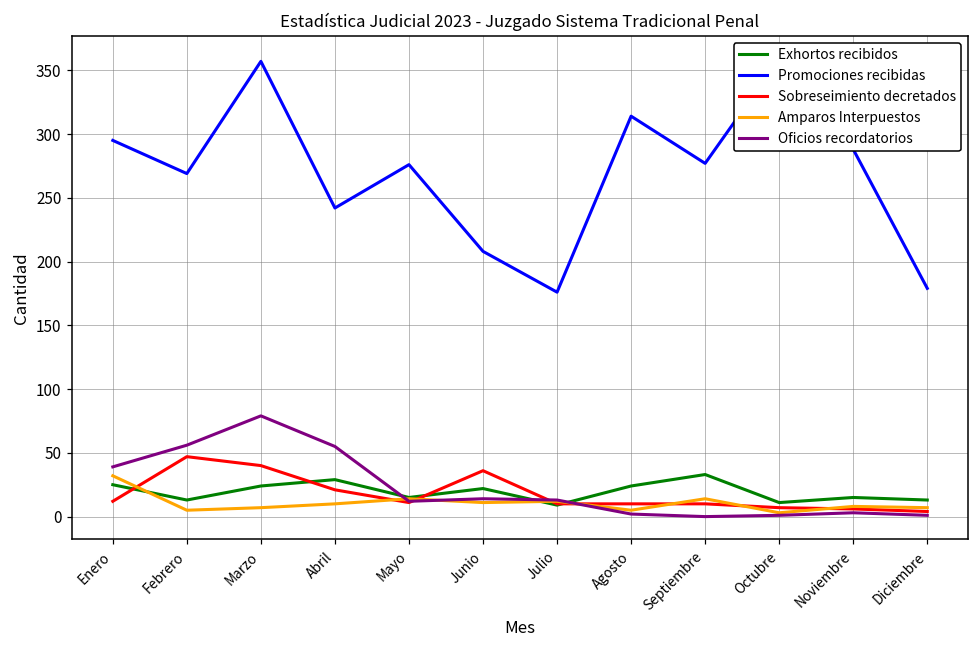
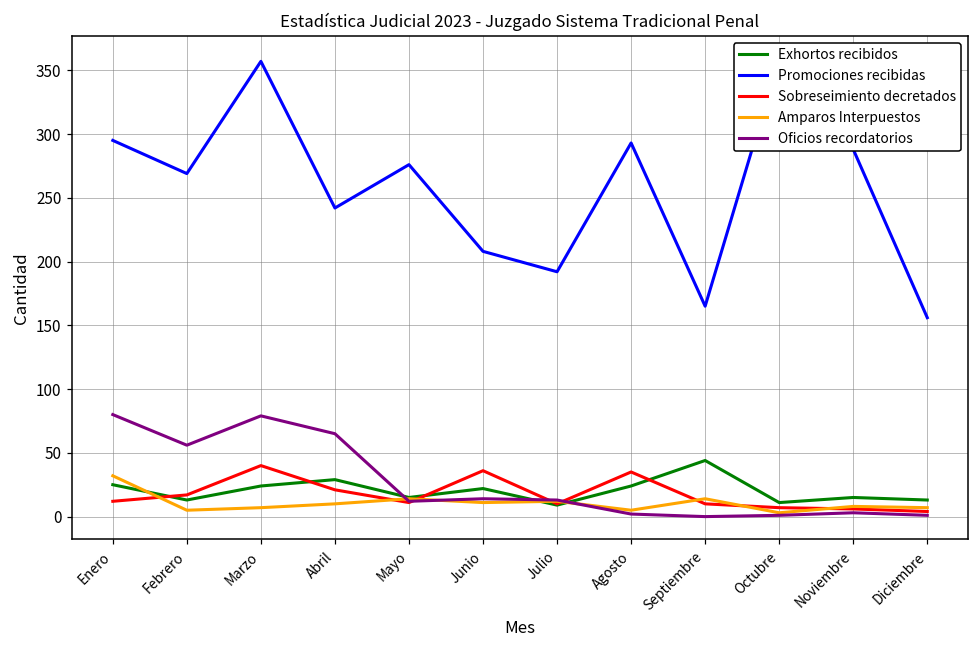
  {
    "Exhortos recibidos": {
      "Enero": 25,
      "Febrero": 13,
      "Marzo": 24,
      "Abril": 29,
      "Junio": 22,
      "Agosto": 24,
-     "Septiembre": 33,
+     "Septiembre": 44,
      "Octubre": 11,
      "Noviembre": 15,
      "Diciembre": 13
    },
    "Promociones recibidas": {
      "Enero": 295,
      "Febrero": 269,
      "Marzo": 357,
      "Abril": 242,
      "Mayo": 276,
      "Junio": 208,
-     "Julio": 176,
-     "Agosto": 314,
-     "Septiembre": 277,
-     "Diciembre": 179
+     "Julio": 192,
+     "Agosto": 293,
+     "Septiembre": 165,
+     "Diciembre": 156
    },
    "Sobreseimiento decretados": {
      "Enero": 12,
-     "Febrero": 47,
+     "Febrero": 17,
      "Marzo": 40,
      "Abril": 21,
      "Junio": 36,
-     "Agosto": 10,
+     "Agosto": 35,
      "Septiembre": 10,
      "Octubre": 7,
      "Diciembre": 4
    },
    "Amparos Interpuestos": {
      "Enero": 32,
      "Febrero": 5,
      "Marzo": 7,
      "Abril": 10,
      "Junio": 11,
      "Agosto": 5,
      "Septiembre": 14,
      "Diciembre": 7
    },
    "Oficios recordatorios": {
-     "Enero": 39,
+     "Enero": 80,
      "Febrero": 56,
      "Marzo": 79,
-     "Abril": 55,
+     "Abril": 65,
      "Junio": 14,
      "Agosto": 2,
      "Septiembre": 0,
      "Noviembre": 3,
      "Diciembre": 1
    }
  }
